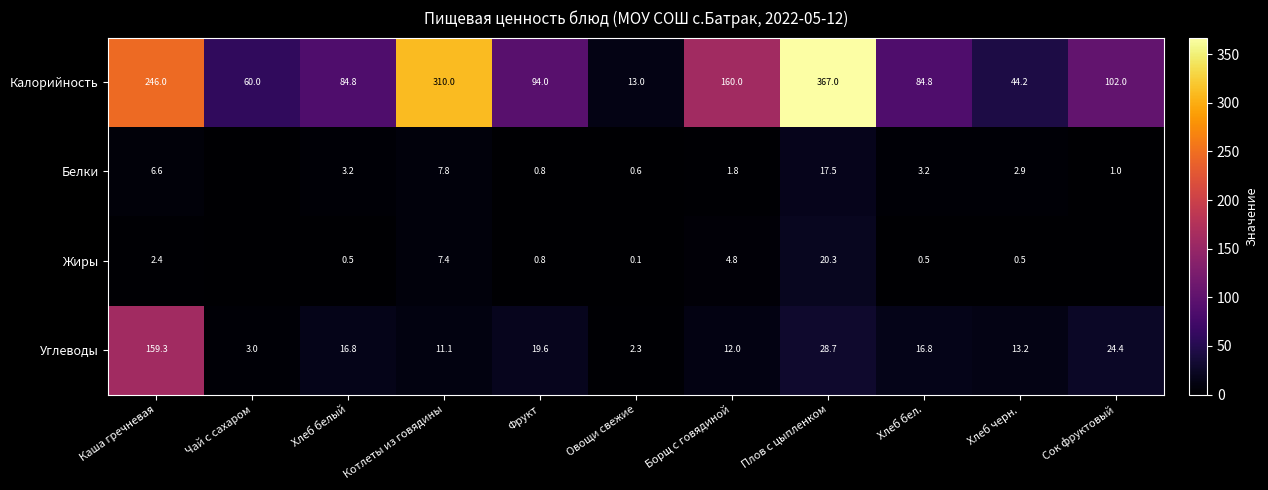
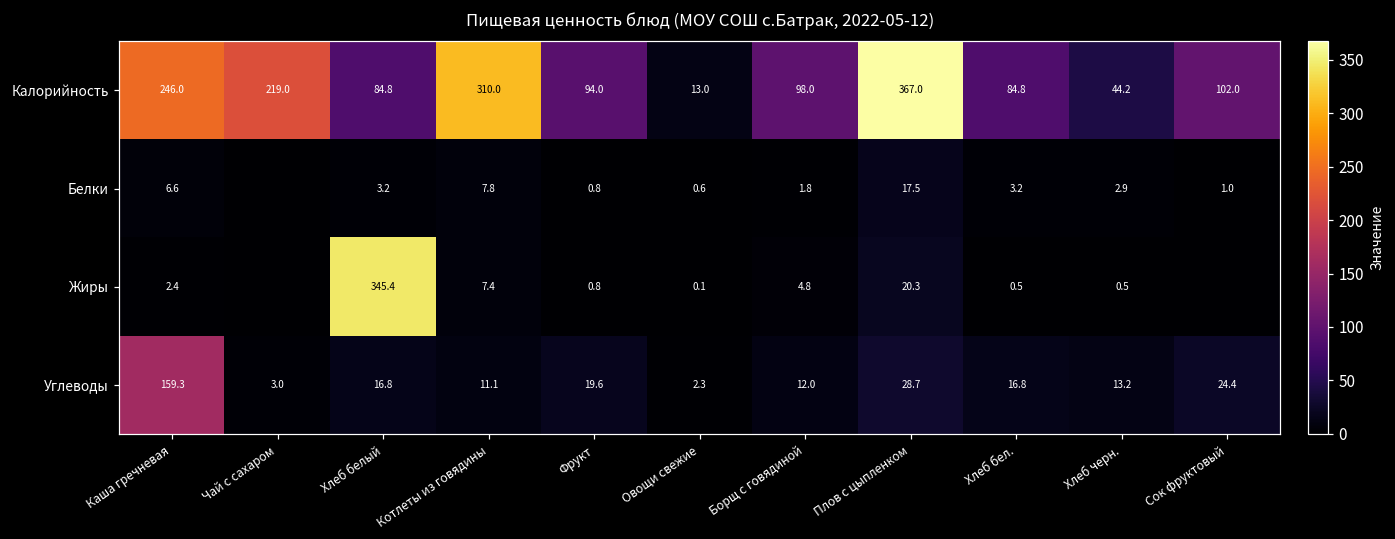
  {
    "Калорийность": {
      "Каша гречневая": 246.0,
-     "Чай с сахаром": 60.0,
+     "Чай с сахаром": 219.0,
      "Хлеб белый": 84.8,
      "Котлеты из говядины": 310.0,
      "Фрукт": 94.0,
      "Овощи свежие": 13.0,
-     "Борщ с говядиной": 160.0,
+     "Борщ с говядиной": 98.0,
      "Плов с цыпленком": 367.0,
      "Хлеб бел.": 84.8,
      "Хлеб черн.": 44.2,
      "Сок фруктовый": 102.0
    },
    "Белки": {
      "Каша гречневая": 6.6,
      "Хлеб белый": 3.2,
      "Котлеты из говядины": 7.8,
      "Фрукт": 0.8,
      "Овощи свежие": 0.6,
      "Борщ с говядиной": 1.8,
      "Плов с цыпленком": 17.5,
      "Хлеб бел.": 3.2,
      "Хлеб черн.": 2.9,
      "Сок фруктовый": 1.0
    },
    "Жиры": {
      "Каша гречневая": 2.4,
-     "Хлеб белый": 0.5,
+     "Хлеб белый": 345.4,
      "Котлеты из говядины": 7.4,
      "Фрукт": 0.8,
      "Овощи свежие": 0.1,
      "Борщ с говядиной": 4.8,
      "Плов с цыпленком": 20.3,
      "Хлеб бел.": 0.5,
      "Хлеб черн.": 0.5
    },
    "Углеводы": {
      "Каша гречневая": 159.3,
      "Чай с сахаром": 3.0,
      "Хлеб белый": 16.8,
      "Котлеты из говядины": 11.1,
      "Фрукт": 19.6,
      "Овощи свежие": 2.3,
      "Борщ с говядиной": 12.0,
      "Плов с цыпленком": 28.7,
      "Хлеб бел.": 16.8,
      "Хлеб черн.": 13.2,
      "Сок фруктовый": 24.4
    }
  }
